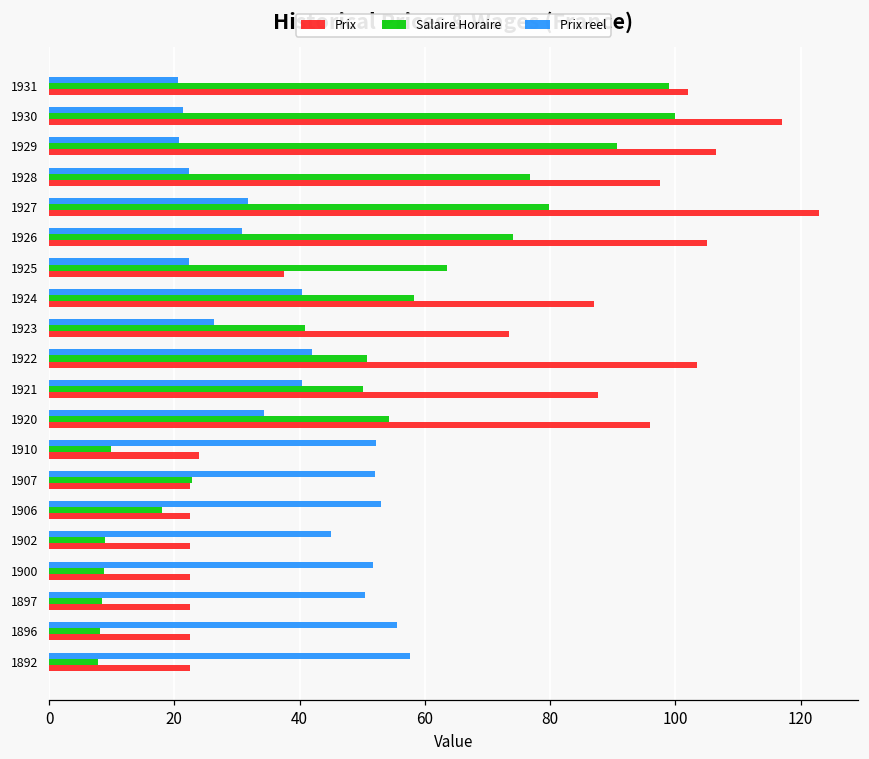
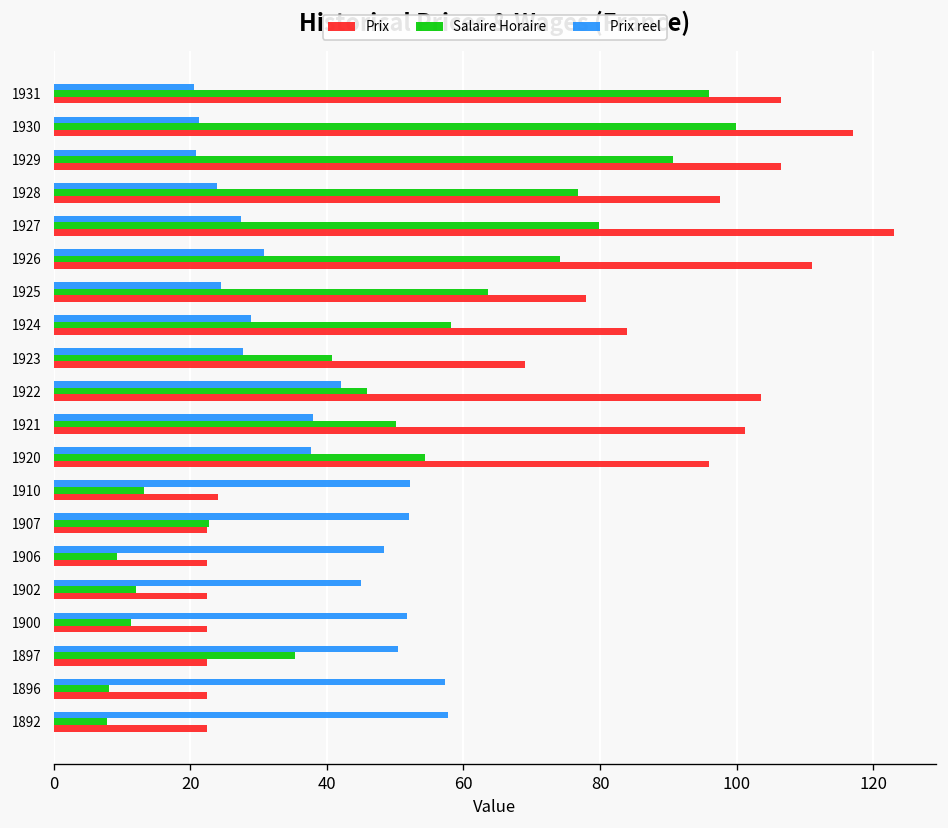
  {
    "Prix": {
-     "1931": 102,
+     "1931": 107,
      "1930": 117,
      "1929": 107,
      "1928": 98,
      "1927": 123,
-     "1926": 105,
-     "1925": 38,
-     "1924": 87,
-     "1923": 74,
+     "1926": 111,
+     "1925": 78,
+     "1924": 84,
+     "1923": 69,
      "1922": 104,
-     "1921": 88,
+     "1921": 101,
      "1920": 96,
      "1910": 24,
      "1907": 23,
      "1906": 23,
      "1902": 23,
      "1900": 23,
      "1897": 23,
      "1896": 23,
      "1892": 23
    },
    "Salaire Horaire": {
-     "1931": 99,
+     "1931": 96,
      "1930": 100,
      "1929": 91,
      "1928": 77,
      "1927": 80,
      "1926": 74,
      "1925": 64,
      "1924": 58,
      "1923": 41,
-     "1922": 51,
+     "1922": 46,
      "1921": 50,
      "1920": 54,
-     "1910": 10,
+     "1910": 13,
      "1907": 23,
-     "1906": 18,
-     "1902": 9,
-     "1900": 9,
-     "1897": 8,
+     "1906": 9,
+     "1902": 12,
+     "1900": 11,
+     "1897": 35,
      "1896": 8,
      "1892": 8
    },
    "Prix reel": {
      "1931": 21,
      "1930": 21,
      "1929": 21,
-     "1928": 22,
-     "1927": 32,
+     "1928": 24,
+     "1927": 27,
      "1926": 31,
-     "1925": 22,
-     "1924": 40,
-     "1923": 26,
+     "1925": 25,
+     "1924": 29,
+     "1923": 28,
      "1922": 42,
-     "1921": 40,
-     "1920": 34,
+     "1921": 38,
+     "1920": 38,
      "1910": 52,
      "1907": 52,
-     "1906": 53,
+     "1906": 48,
      "1902": 45,
      "1900": 52,
      "1897": 50,
-     "1896": 56,
+     "1896": 57,
      "1892": 58
    }
  }
